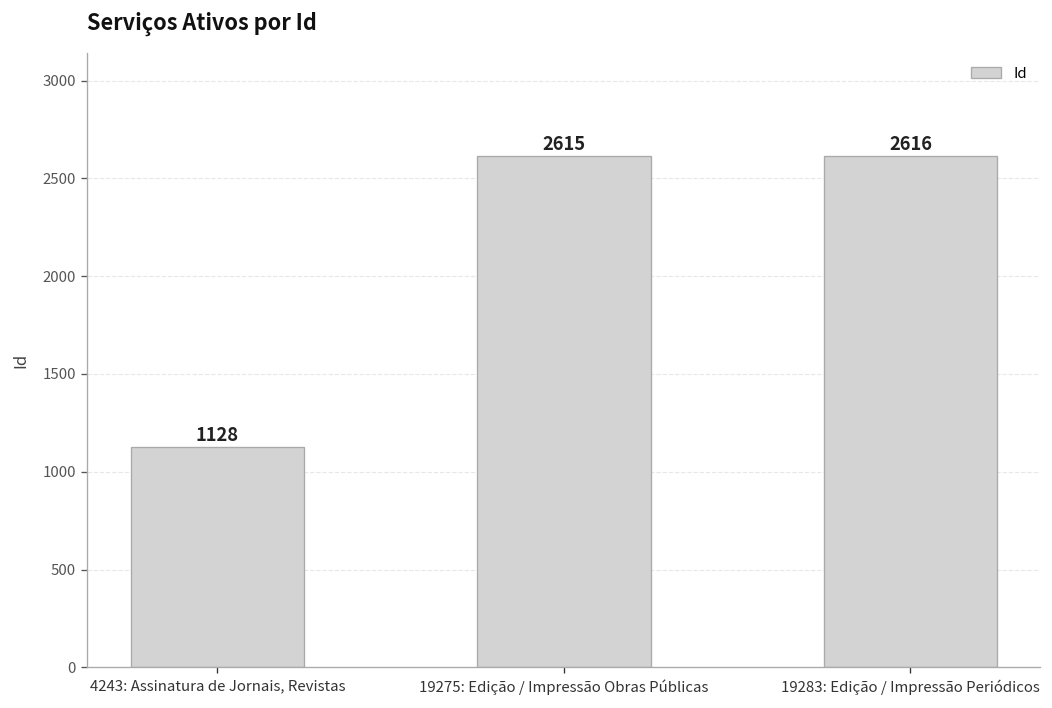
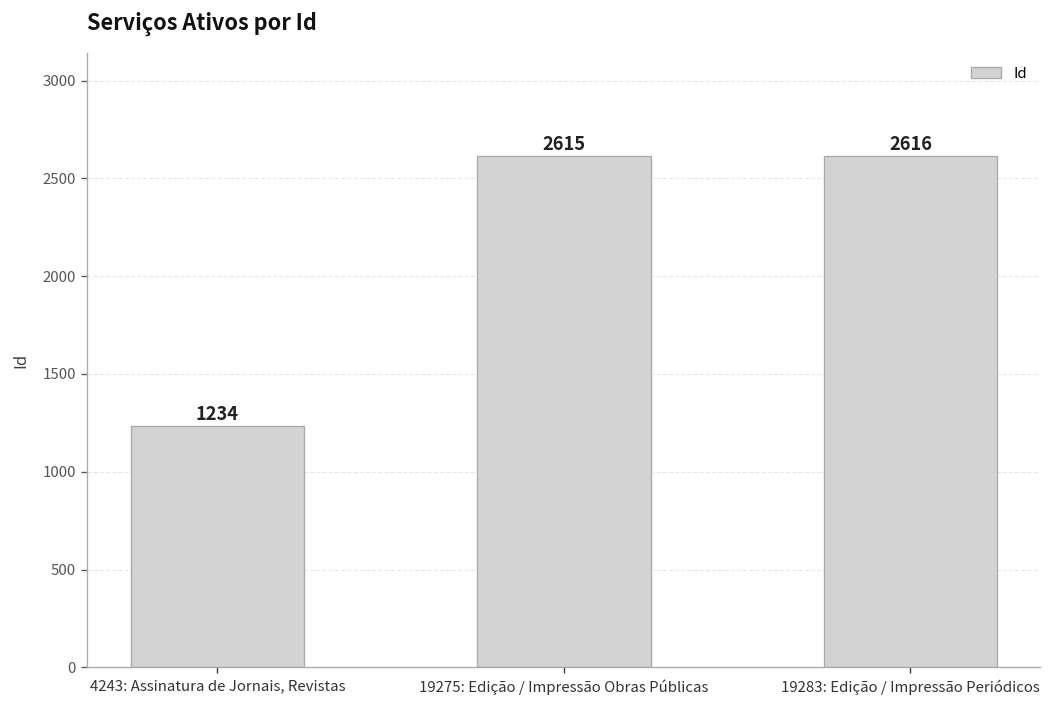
  {
-   "4243: Assinatura de Jornais, Revistas": 1128,
+   "4243: Assinatura de Jornais, Revistas": 1234,
    "19275: Edição / Impressão Obras Públicas": 2615,
    "19283: Edição / Impressão Periódicos": 2616
  }
